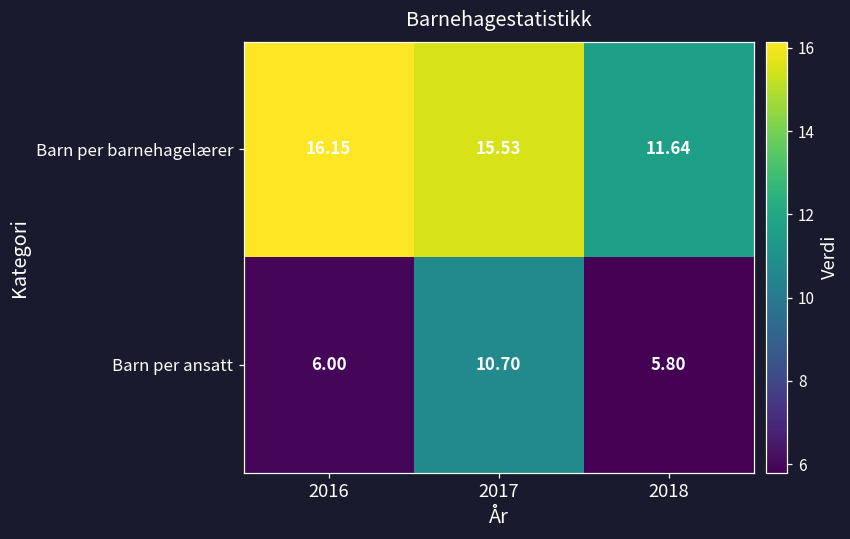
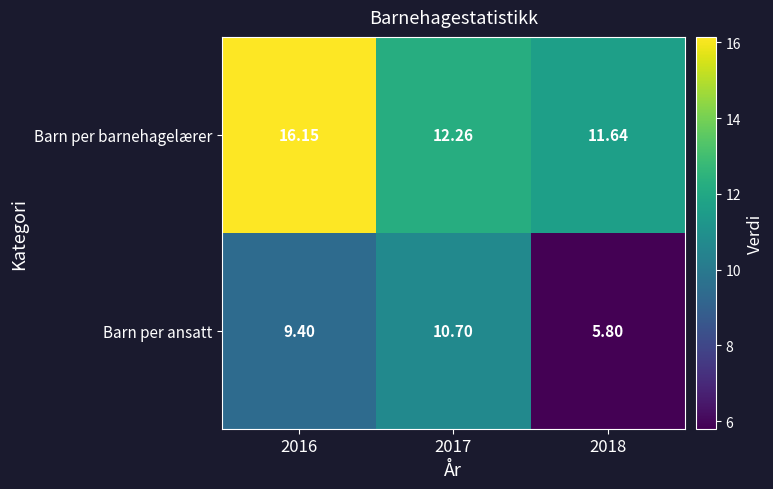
  {
    "Barn per barnehagelærer": {
      "2016": 16.15,
-     "2017": 15.53,
+     "2017": 12.26,
      "2018": 11.64
    },
    "Barn per ansatt": {
-     "2016": 6.00,
+     "2016": 9.40,
      "2017": 10.70,
      "2018": 5.80
    }
  }
